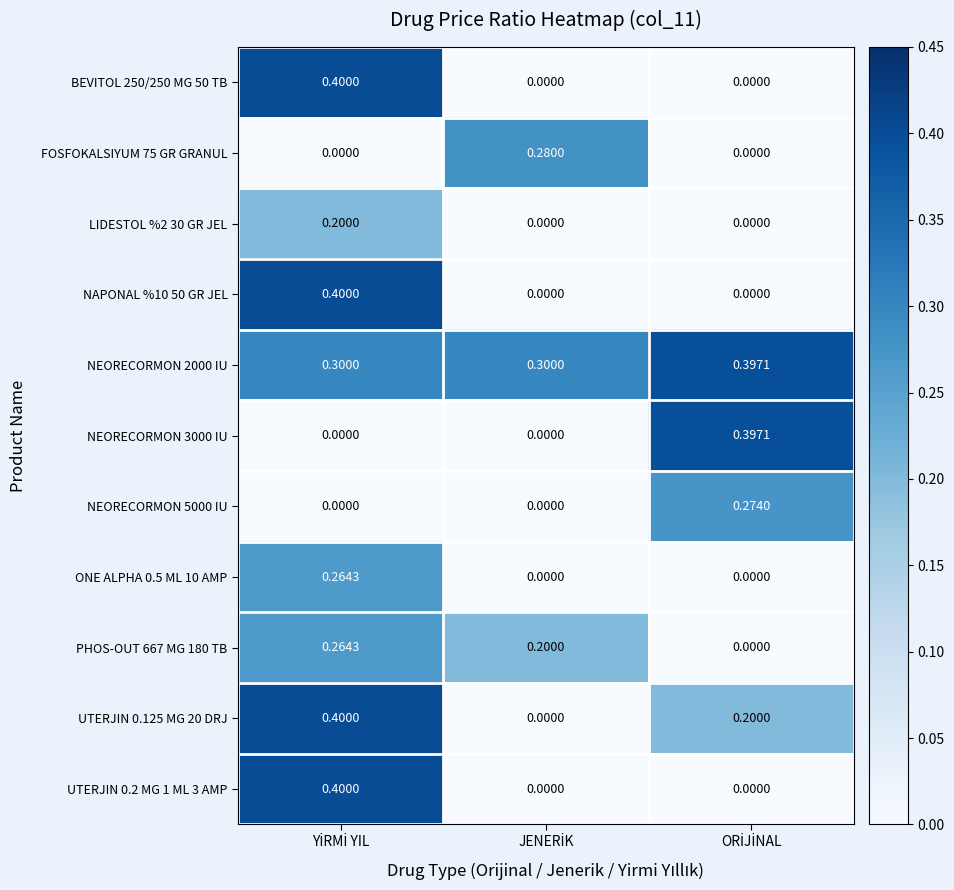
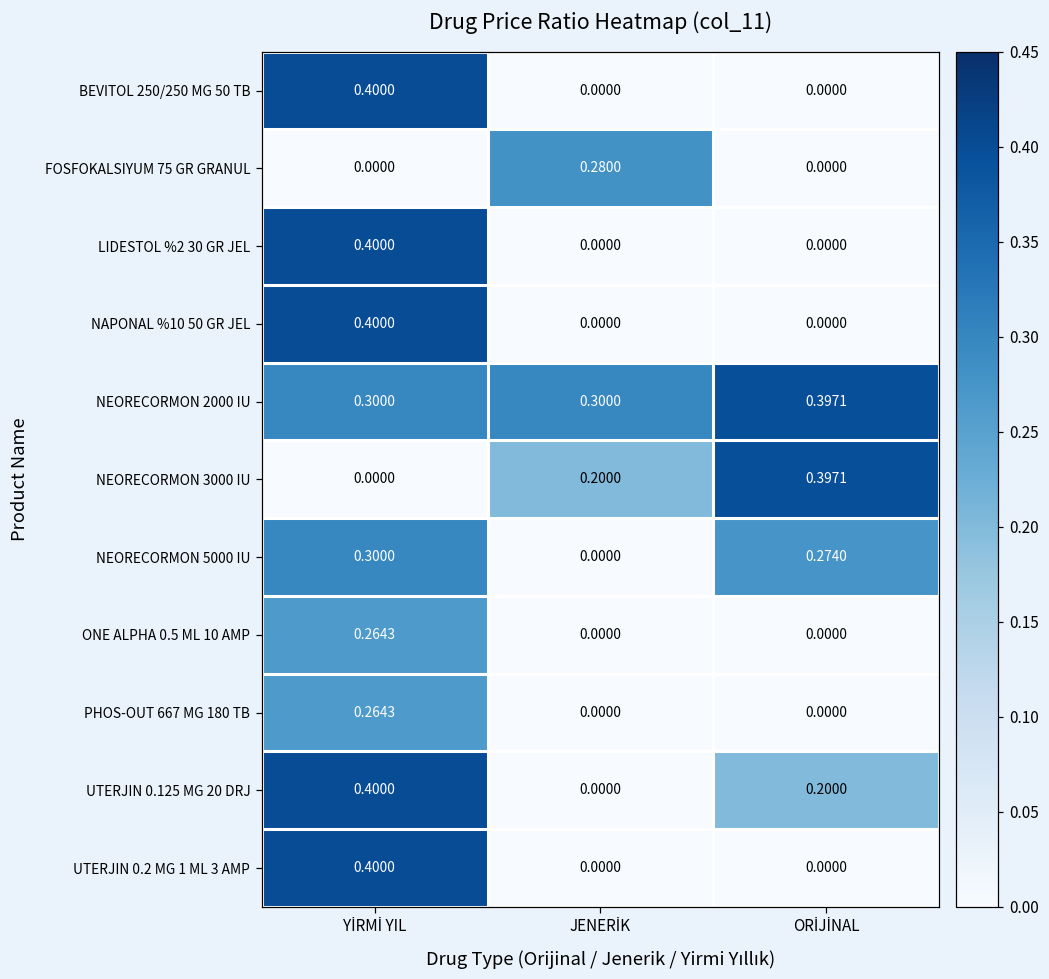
  {
    "BEVITOL 250/250 MG 50 TB": {
      "YİRMİ YIL": 0.4000,
      "JENERİK": 0.0000,
      "ORİJİNAL": 0.0000
    },
    "FOSFOKALSIYUM 75 GR GRANUL": {
      "YİRMİ YIL": 0.0000,
      "JENERİK": 0.2800,
      "ORİJİNAL": 0.0000
    },
    "LIDESTOL %2 30 GR JEL": {
-     "YİRMİ YIL": 0.2000,
+     "YİRMİ YIL": 0.4000,
      "JENERİK": 0.0000,
      "ORİJİNAL": 0.0000
    },
    "NAPONAL %10 50 GR JEL": {
      "YİRMİ YIL": 0.4000,
      "JENERİK": 0.0000,
      "ORİJİNAL": 0.0000
    },
    "NEORECORMON 2000 IU": {
      "YİRMİ YIL": 0.3000,
      "JENERİK": 0.3000,
      "ORİJİNAL": 0.3971
    },
    "NEORECORMON 3000 IU": {
      "YİRMİ YIL": 0.0000,
-     "JENERİK": 0.0000,
+     "JENERİK": 0.2000,
      "ORİJİNAL": 0.3971
    },
    "NEORECORMON 5000 IU": {
-     "YİRMİ YIL": 0.0000,
+     "YİRMİ YIL": 0.3000,
      "JENERİK": 0.0000,
      "ORİJİNAL": 0.2740
    },
    "ONE ALPHA 0.5 ML 10 AMP": {
      "YİRMİ YIL": 0.2643,
      "JENERİK": 0.0000,
      "ORİJİNAL": 0.0000
    },
    "PHOS-OUT 667 MG 180 TB": {
      "YİRMİ YIL": 0.2643,
-     "JENERİK": 0.2000,
+     "JENERİK": 0.0000,
      "ORİJİNAL": 0.0000
    },
    "UTERJIN 0.125 MG 20 DRJ": {
      "YİRMİ YIL": 0.4000,
      "JENERİK": 0.0000,
      "ORİJİNAL": 0.2000
    },
    "UTERJIN 0.2 MG 1 ML 3 AMP": {
      "YİRMİ YIL": 0.4000,
      "JENERİK": 0.0000,
      "ORİJİNAL": 0.0000
    }
  }
